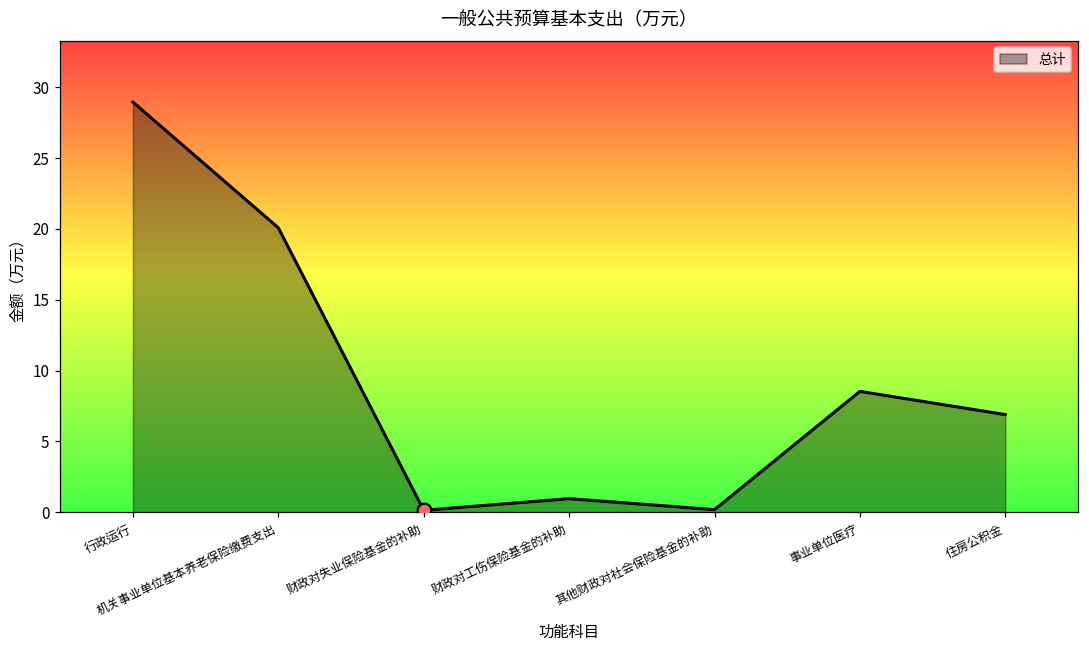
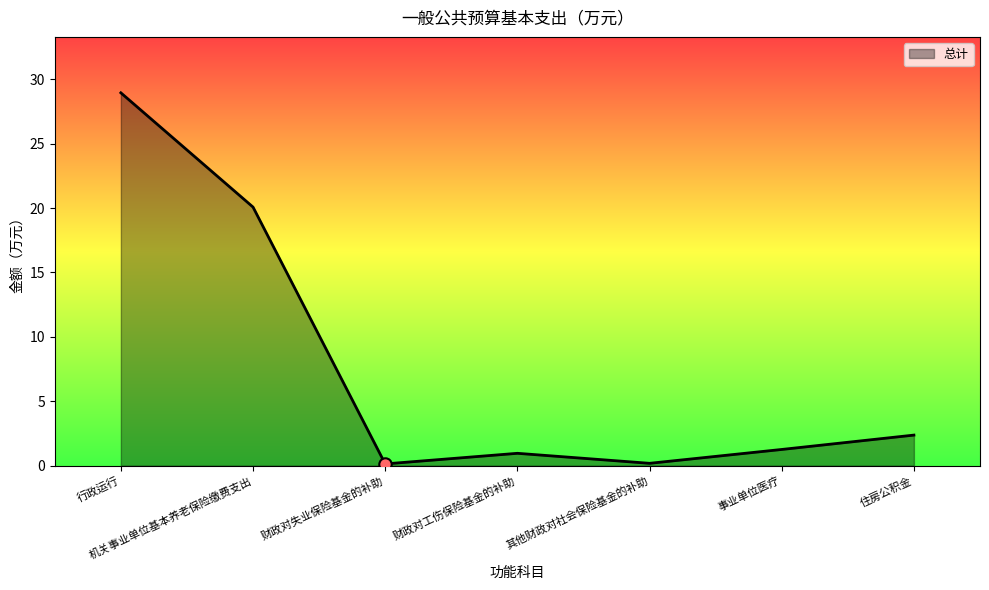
  {
    "总计": {
      "行政运行": 29.0,
      "机关事业单位基本养老保险缴费支出": 20.1,
      "财政对工伤保险基金的补助": 1.0,
      "其他财政对社会保险基金的补助": 0.2,
-     "事业单位医疗": 8.5,
-     "住房公积金": 6.9
+     "事业单位医疗": 1.3,
+     "住房公积金": 2.4
    }
  }
